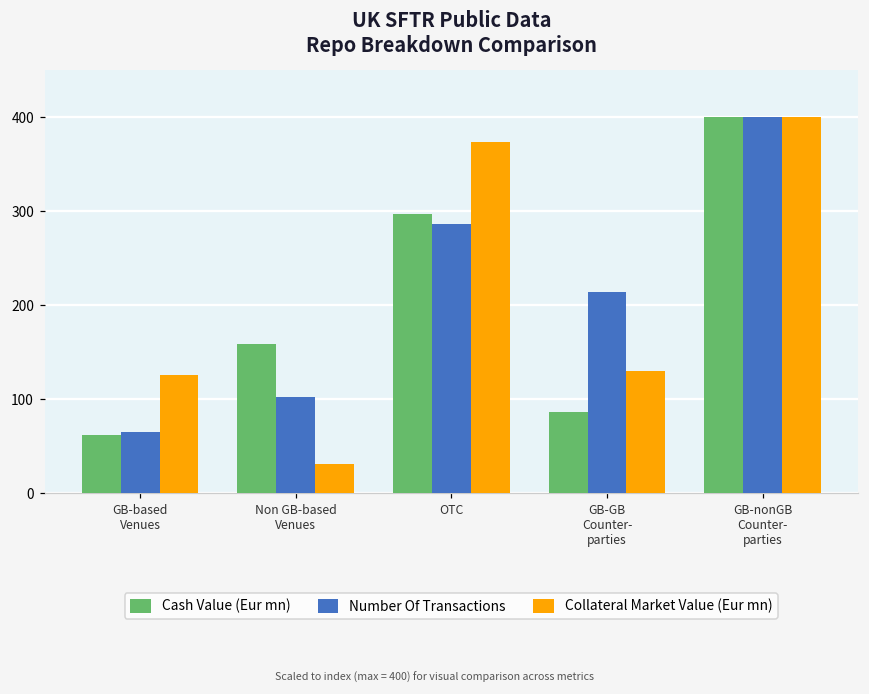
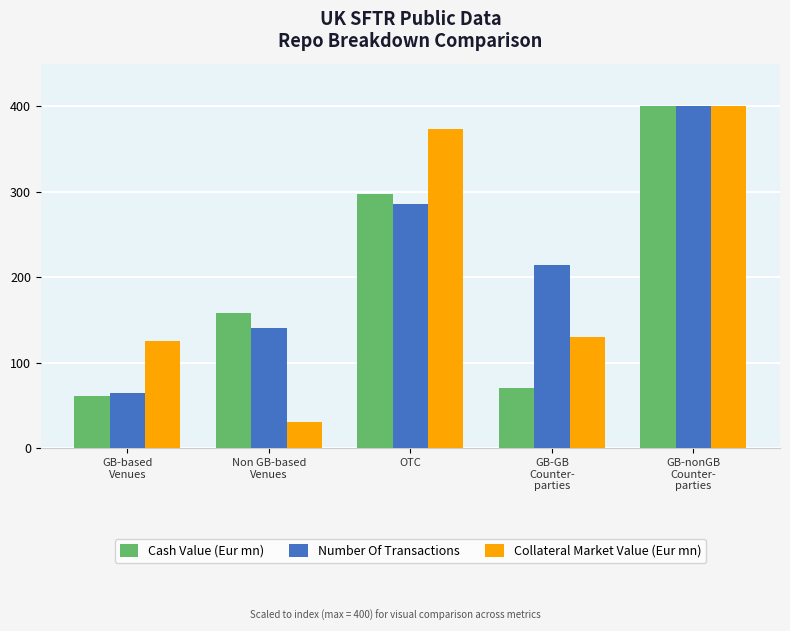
  {
    "Cash Value (Eur mn)": {
      "GB-based Venues": 60,
      "Non GB-based Venues": 160,
      "OTC": 300,
-     "GB-GB Counter- parties": 90,
+     "GB-GB Counter- parties": 70,
      "GB-nonGB Counter- parties": 400
    },
    "Number Of Transactions": {
      "GB-based Venues": 60,
-     "Non GB-based Venues": 100,
+     "Non GB-based Venues": 140,
      "OTC": 290,
      "GB-GB Counter- parties": 210,
      "GB-nonGB Counter- parties": 400
    },
    "Collateral Market Value (Eur mn)": {
      "GB-based Venues": 130,
      "Non GB-based Venues": 30,
      "OTC": 370,
      "GB-GB Counter- parties": 130,
      "GB-nonGB Counter- parties": 400
    }
  }
